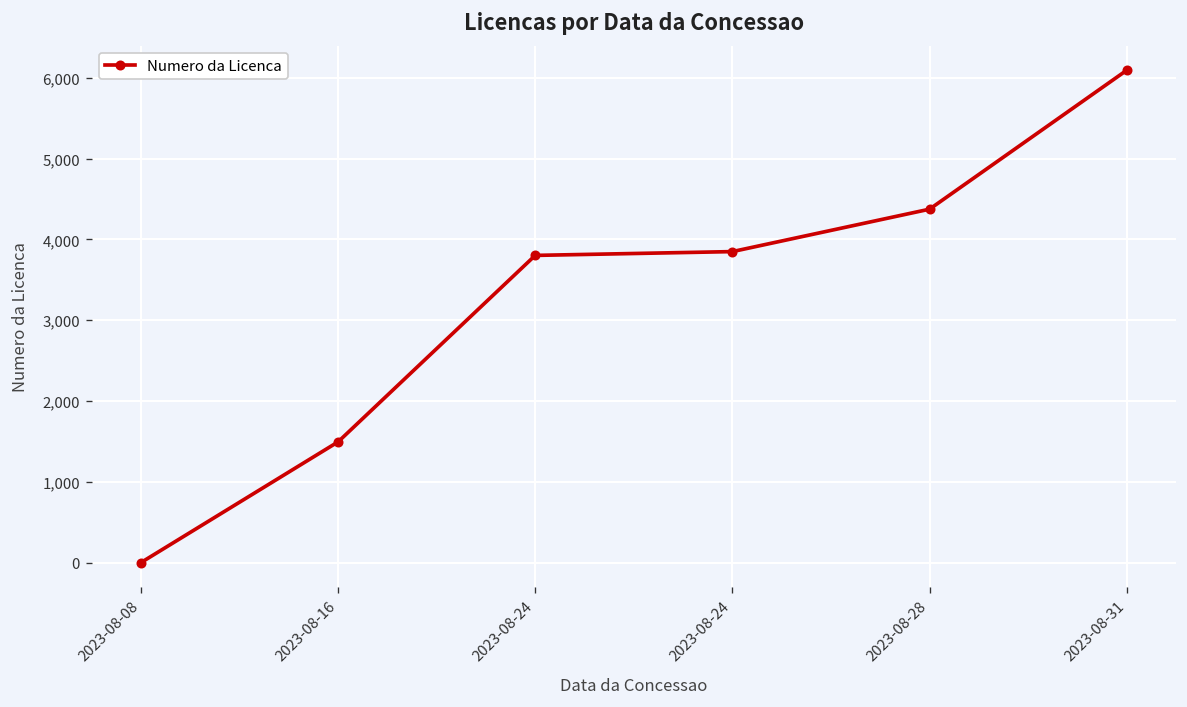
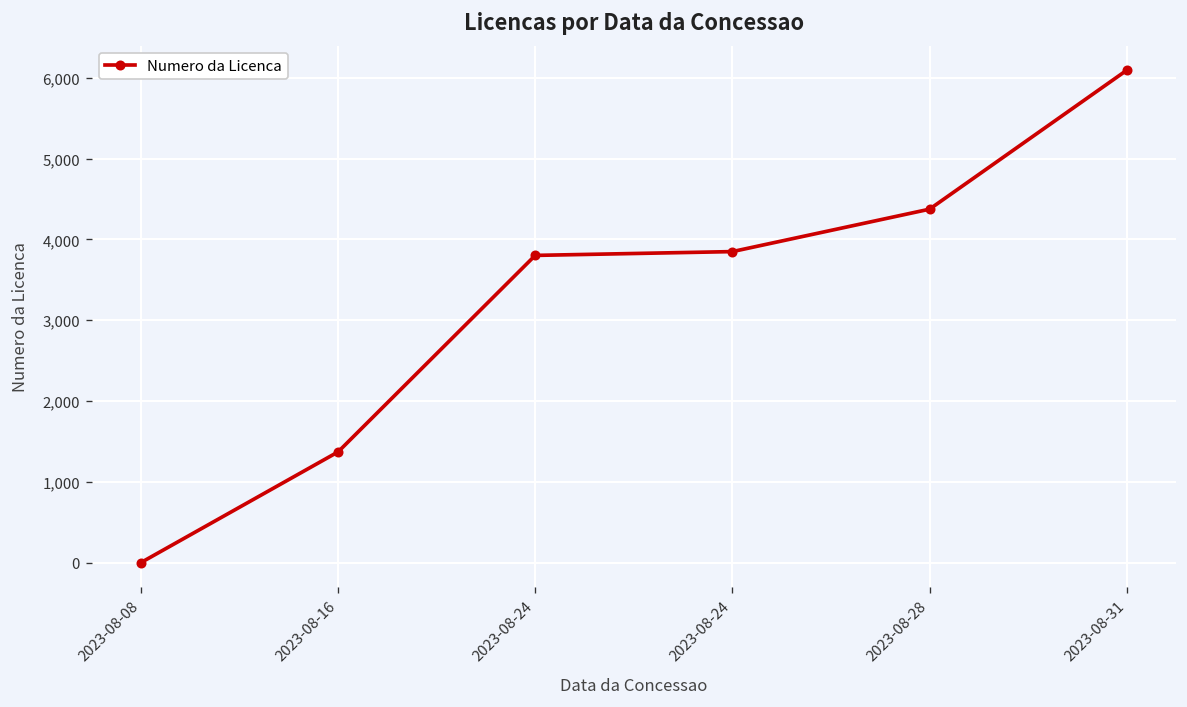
  {
    "2023-08-08": "0",
-   "2023-08-16": "1,500",
+   "2023-08-16": "1,400",
    "2023-08-28": "4,400",
    "2023-08-31": "6,100"
  }
